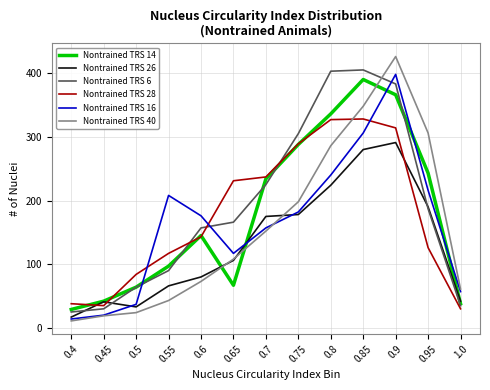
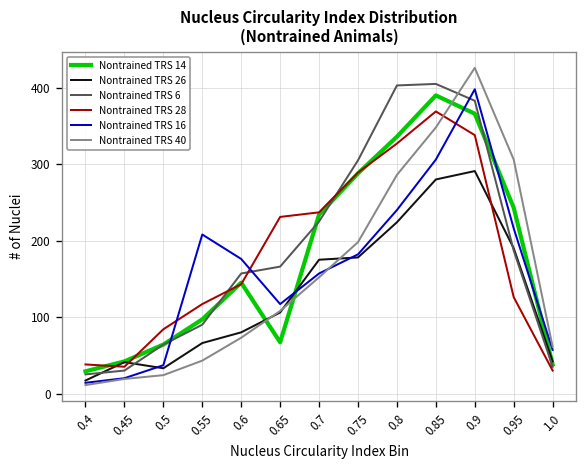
  {
    "Nontrained TRS 14": {
      "0.4": 30,
      "0.55": 100,
      "0.65": 70,
      "0.8": 340,
      "0.85": 390,
      "0.9": 370,
      "0.95": 240
    },
    "Nontrained TRS 26": {
      "0.5": 30,
      "0.55": 70,
      "0.6": 80,
      "0.7": 180,
      "0.8": 220,
      "0.85": 280,
      "0.9": 290
    },
    "Nontrained TRS 6": {
      "0.4": 30,
      "0.45": 30,
      "0.55": 90,
      "0.6": 160,
      "0.65": 170,
      "0.7": 230,
      "0.75": 310,
      "0.8": 400,
      "0.85": 410,
      "0.9": 380
    },
    "Nontrained TRS 28": {
      "0.4": 40,
      "0.45": 40,
      "0.5": 80,
      "0.55": 120,
      "0.65": 230,
      "0.8": 330,
-     "0.85": 330,
-     "0.9": 310,
+     "0.85": 370,
+     "0.9": 340,
      "0.95": 130,
      "1.0": 30
    },
    "Nontrained TRS 16": {
      "0.5": 40,
      "0.55": 210,
      "0.6": 180,
      "0.65": 120,
      "0.7": 160,
      "0.8": 240,
      "0.85": 310,
      "0.9": 400,
      "0.95": 220
    },
    "Nontrained TRS 40": {
      "0.5": 20,
      "0.55": 40,
      "0.6": 70,
      "0.7": 150,
      "0.75": 200,
      "0.8": 290,
      "0.85": 350,
      "0.9": 430,
      "0.95": 310
    }
  }
